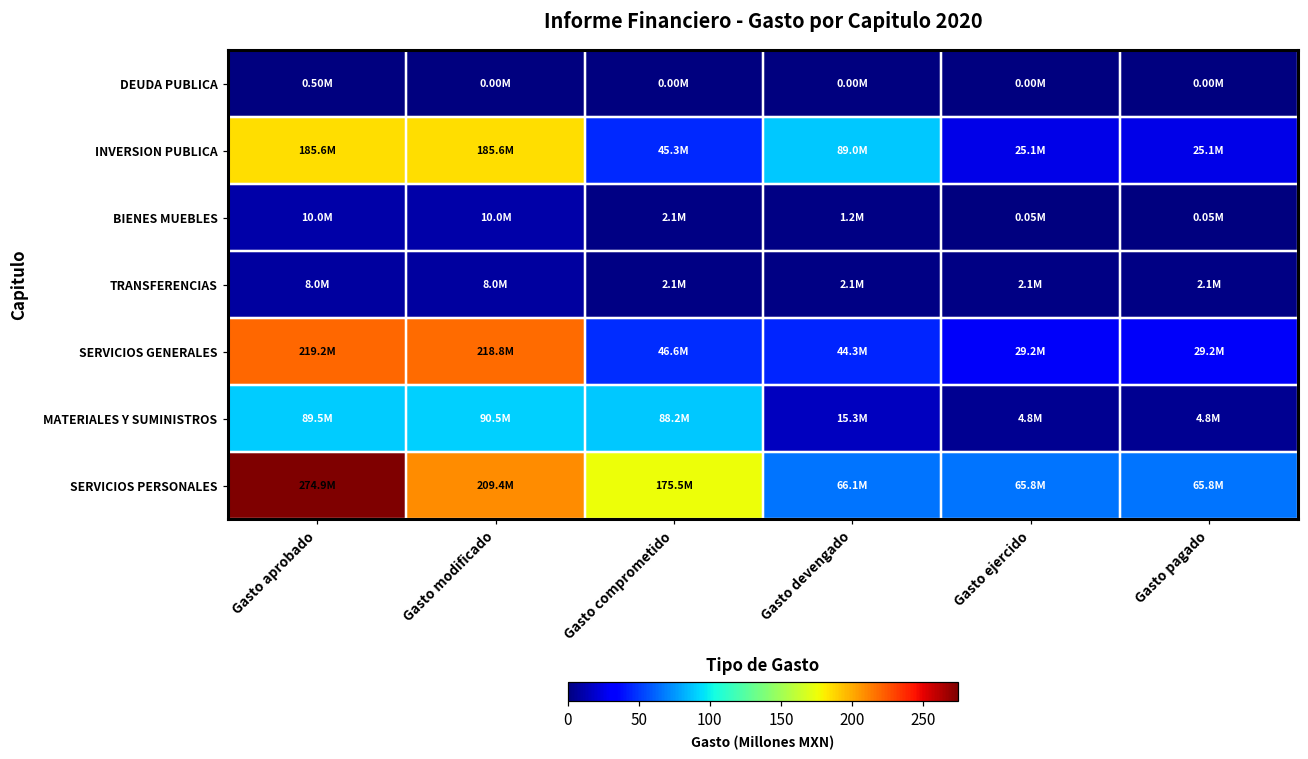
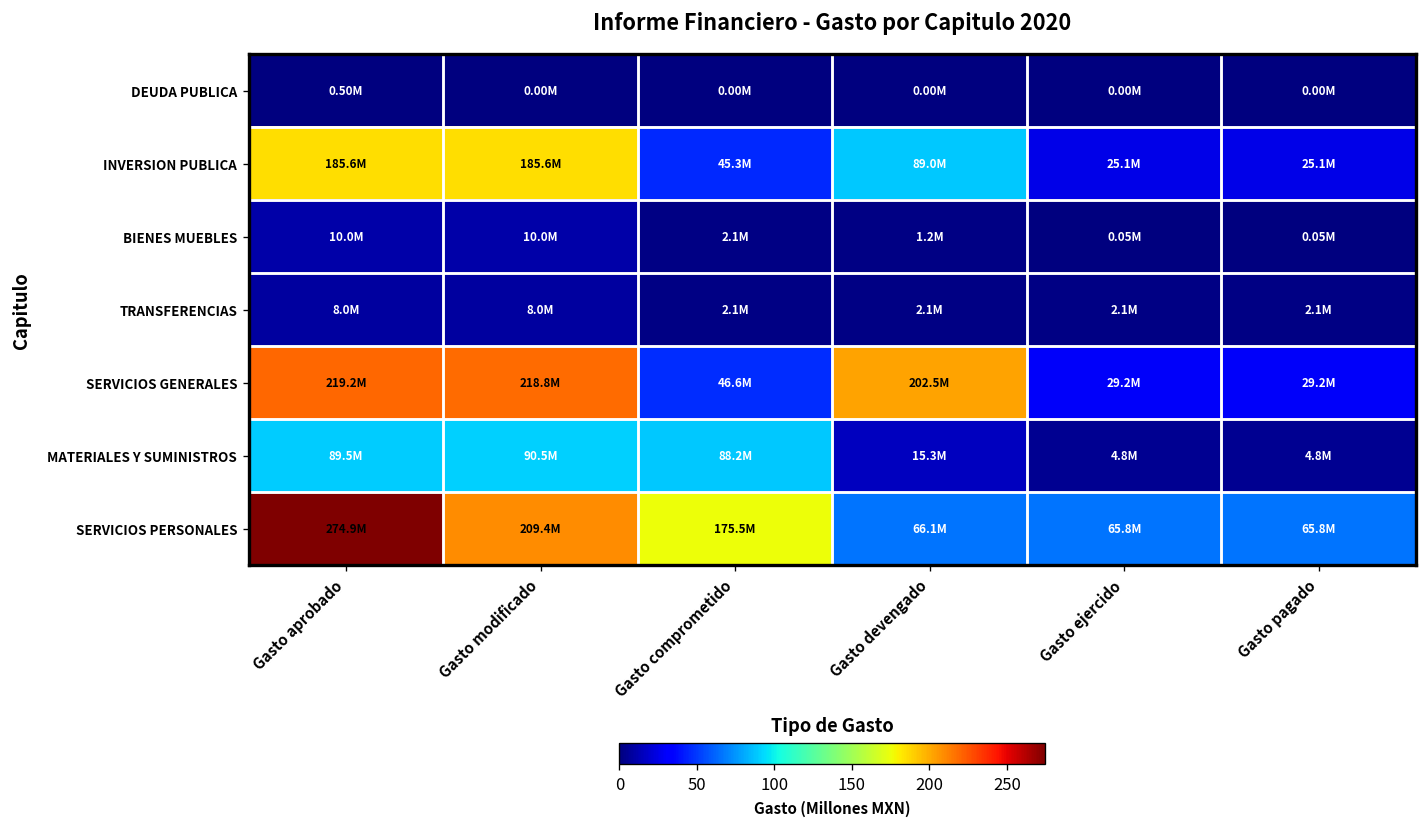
  {
    "DEUDA PUBLICA": {
      "Gasto aprobado": "0.50M",
      "Gasto modificado": "0.00M",
      "Gasto comprometido": "0.00M",
      "Gasto devengado": "0.00M",
      "Gasto ejercido": "0.00M",
      "Gasto pagado": "0.00M"
    },
    "INVERSION PUBLICA": {
      "Gasto aprobado": "185.6M",
      "Gasto modificado": "185.6M",
      "Gasto comprometido": "45.3M",
      "Gasto devengado": "89.0M",
      "Gasto ejercido": "25.1M",
      "Gasto pagado": "25.1M"
    },
    "BIENES MUEBLES": {
      "Gasto aprobado": "10.0M",
      "Gasto modificado": "10.0M",
      "Gasto comprometido": "2.1M",
      "Gasto devengado": "1.2M",
      "Gasto ejercido": "0.05M",
      "Gasto pagado": "0.05M"
    },
    "TRANSFERENCIAS": {
      "Gasto aprobado": "8.0M",
      "Gasto modificado": "8.0M",
      "Gasto comprometido": "2.1M",
      "Gasto devengado": "2.1M",
      "Gasto ejercido": "2.1M",
      "Gasto pagado": "2.1M"
    },
    "SERVICIOS GENERALES": {
      "Gasto aprobado": "219.2M",
      "Gasto modificado": "218.8M",
      "Gasto comprometido": "46.6M",
-     "Gasto devengado": "44.3M",
+     "Gasto devengado": "202.5M",
      "Gasto ejercido": "29.2M",
      "Gasto pagado": "29.2M"
    },
    "MATERIALES Y SUMINISTROS": {
      "Gasto aprobado": "89.5M",
      "Gasto modificado": "90.5M",
      "Gasto comprometido": "88.2M",
      "Gasto devengado": "15.3M",
      "Gasto ejercido": "4.8M",
      "Gasto pagado": "4.8M"
    },
    "SERVICIOS PERSONALES": {
      "Gasto aprobado": "274.9M",
      "Gasto modificado": "209.4M",
      "Gasto comprometido": "175.5M",
      "Gasto devengado": "66.1M",
      "Gasto ejercido": "65.8M",
      "Gasto pagado": "65.8M"
    }
  }
